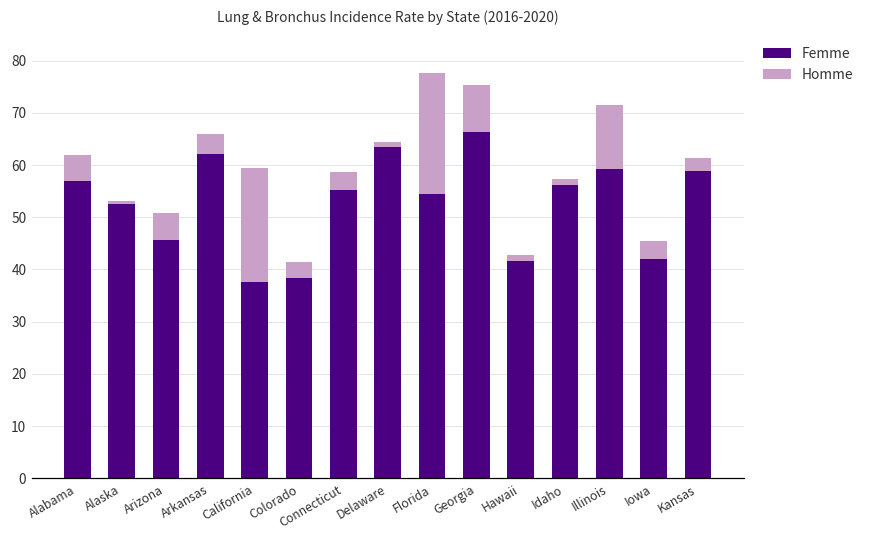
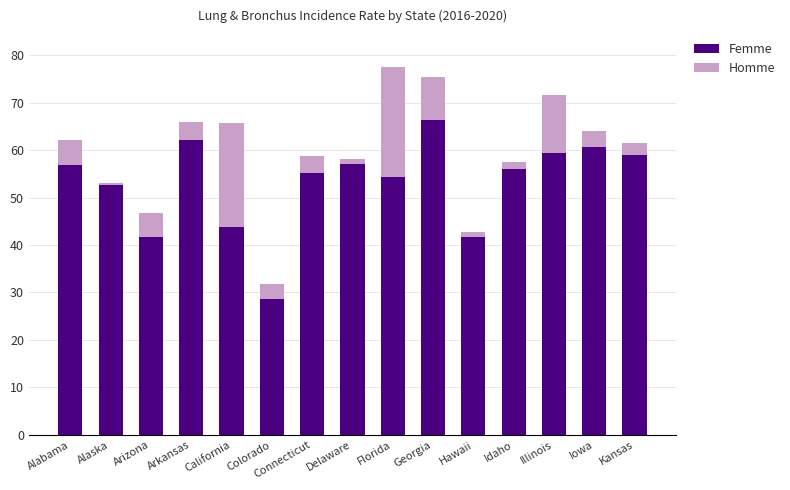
  {
    "Femme": {
      "Alabama": 57,
      "Alaska": 53,
-     "Arizona": 46,
+     "Arizona": 42,
      "Arkansas": 62,
-     "California": 38,
-     "Colorado": 38,
+     "California": 44,
+     "Colorado": 29,
      "Connecticut": 55,
-     "Delaware": 63,
+     "Delaware": 57,
      "Florida": 54,
      "Georgia": 66,
      "Hawaii": 42,
      "Idaho": 56,
      "Illinois": 59,
-     "Iowa": 42,
+     "Iowa": 61,
      "Kansas": 59
    },
    "Homme": {
      "Alabama": 5,
      "Arizona": 5,
      "Arkansas": 4,
      "California": 22,
      "Colorado": 3,
      "Connecticut": 4,
      "Delaware": 1,
      "Florida": 23,
      "Georgia": 9,
      "Hawaii": 1,
      "Idaho": 1,
      "Illinois": 12,
      "Iowa": 3,
      "Kansas": 2
    }
  }
